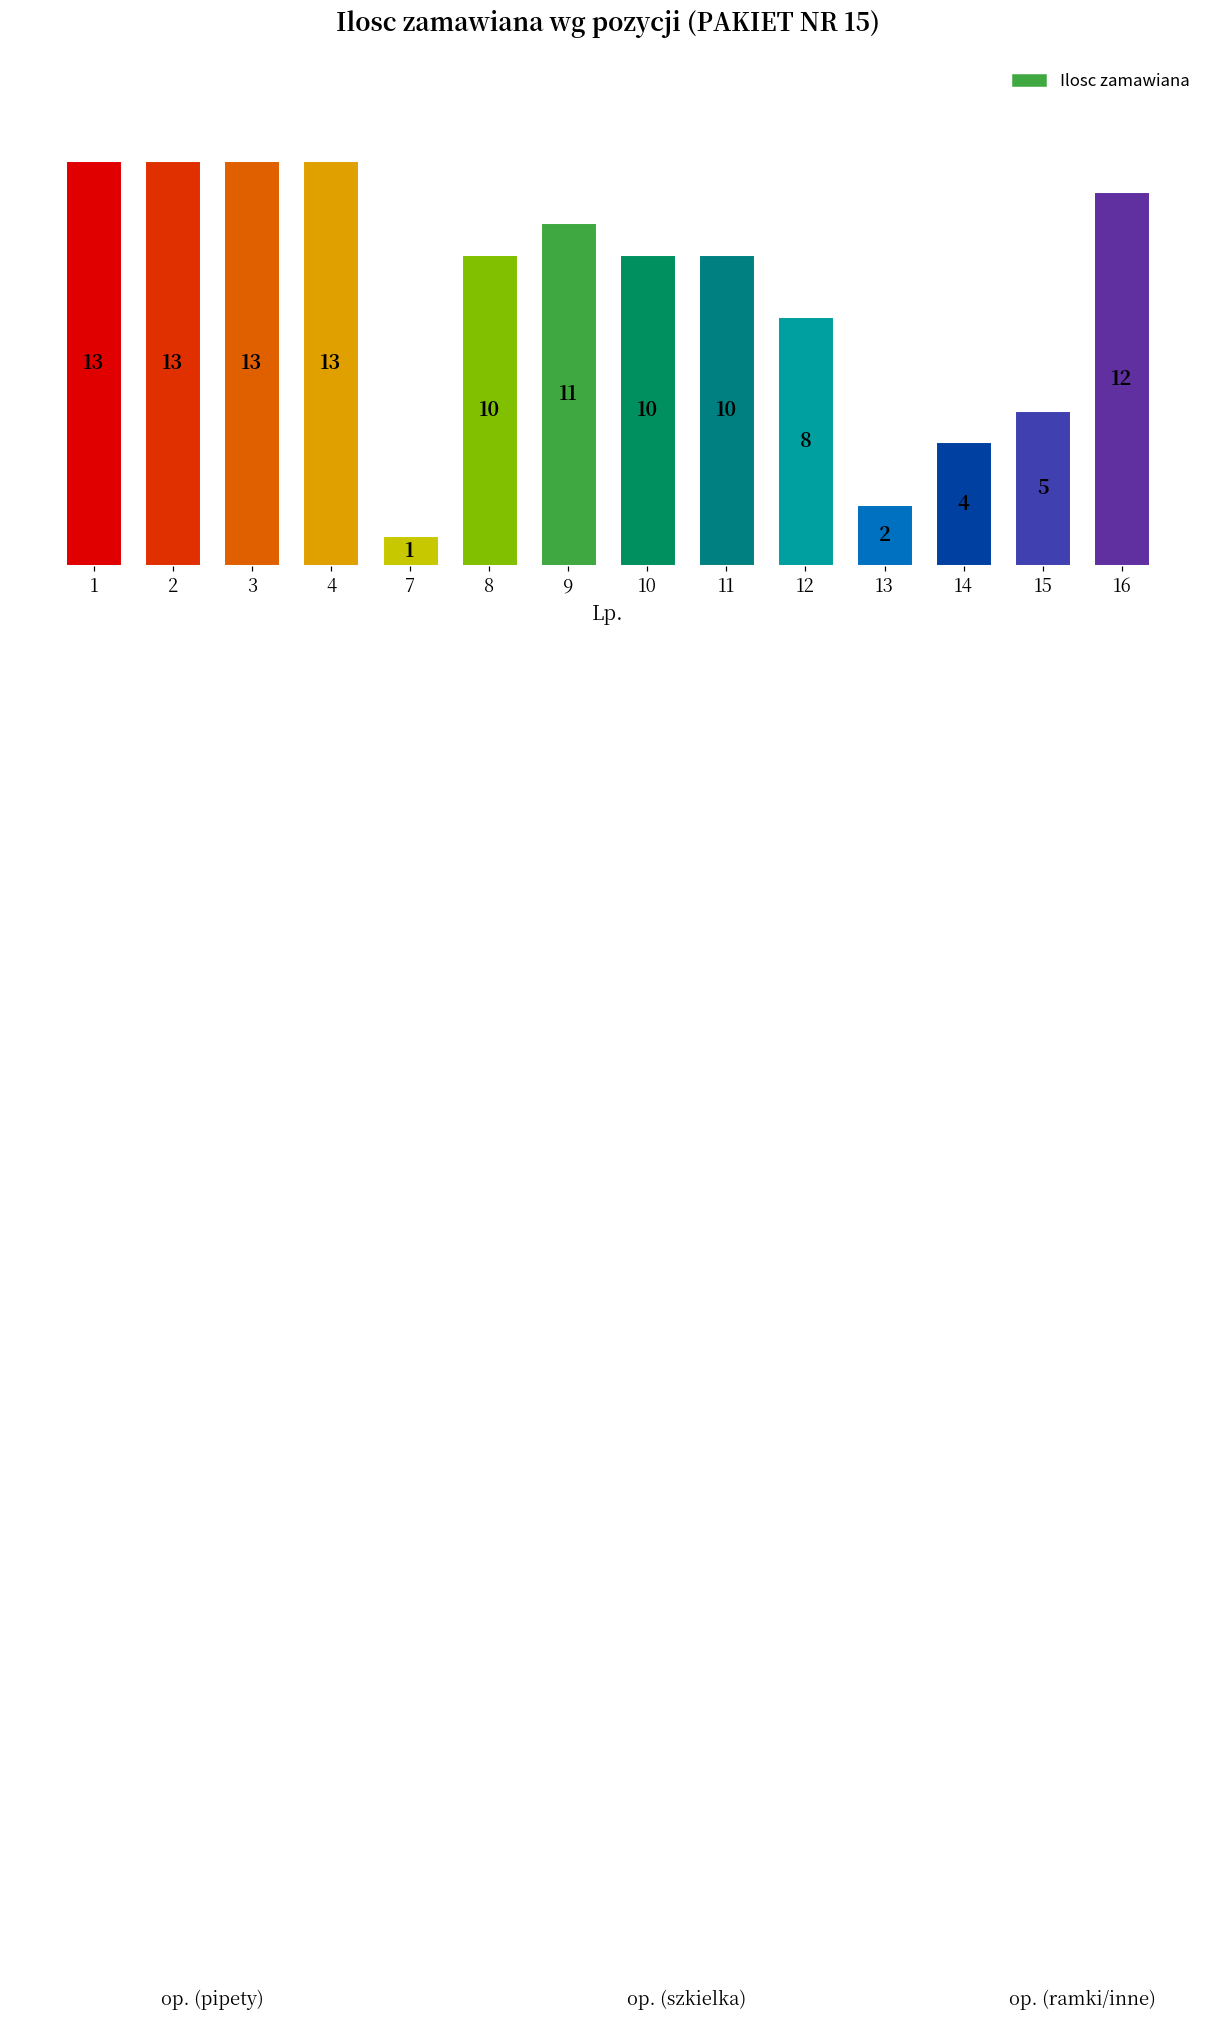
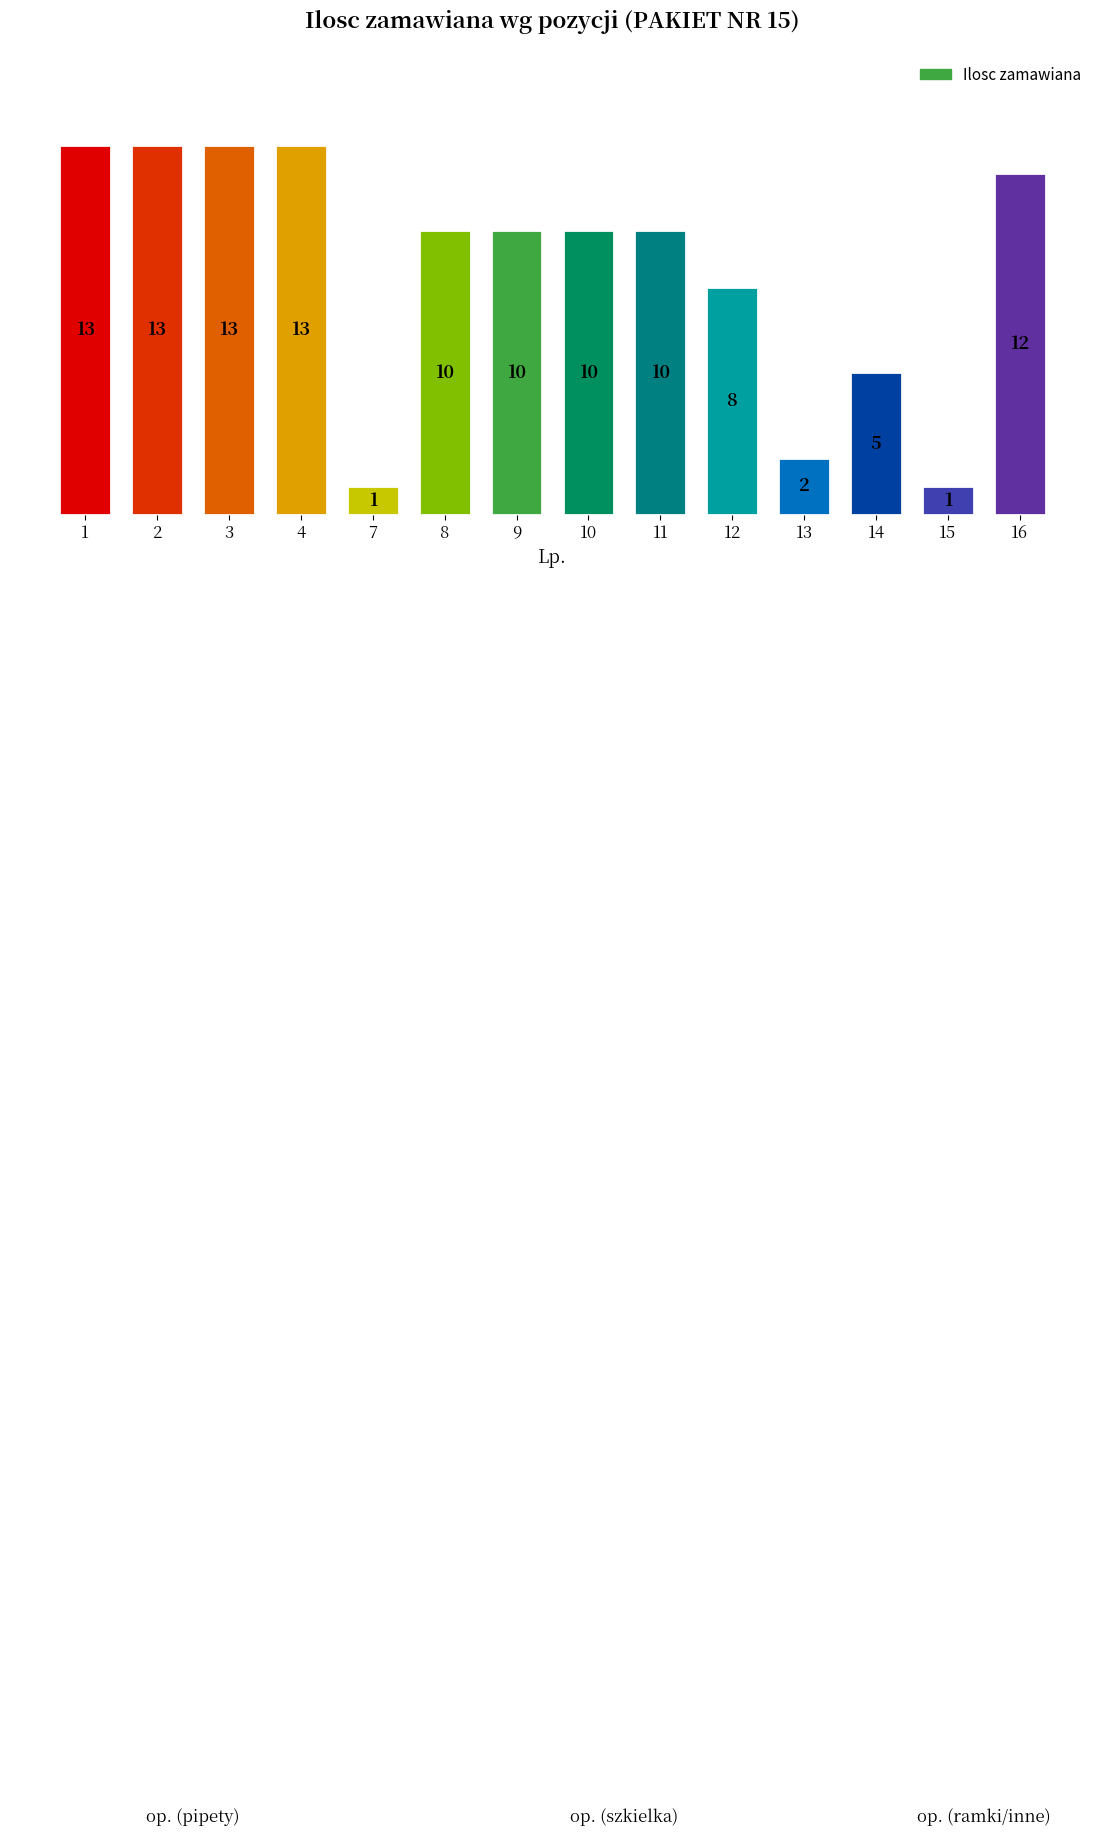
  {
    "1": 13,
    "2": 13,
    "3": 13,
    "4": 13,
    "7": 1,
    "8": 10,
-   "9": 11,
+   "9": 10,
    "10": 10,
    "11": 10,
    "12": 8,
    "13": 2,
-   "14": 4,
-   "15": 5,
+   "14": 5,
+   "15": 1,
    "16": 12
  }
